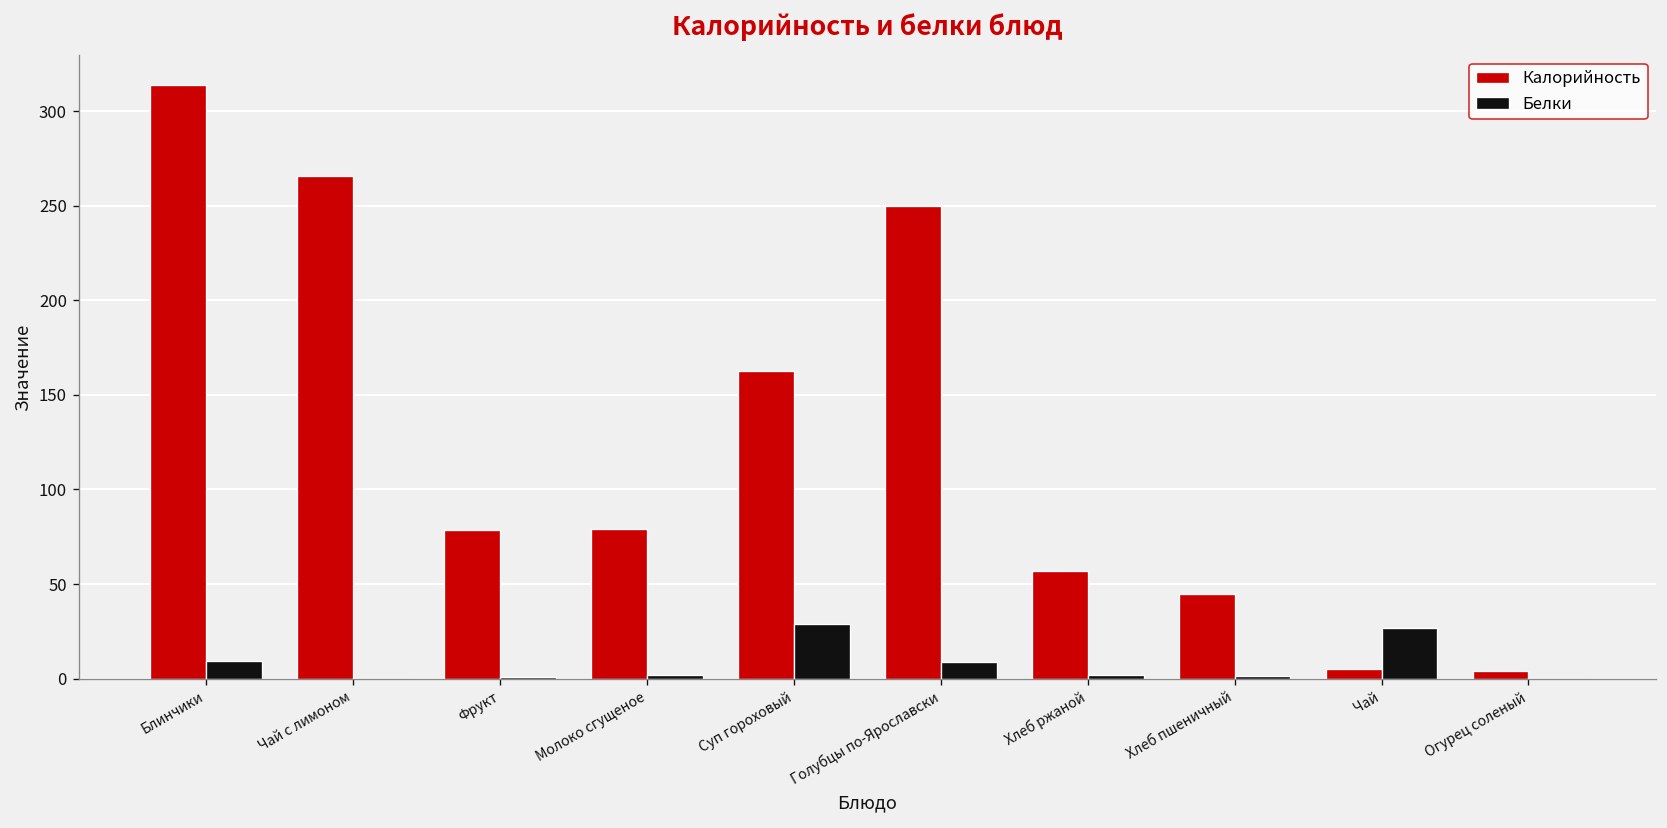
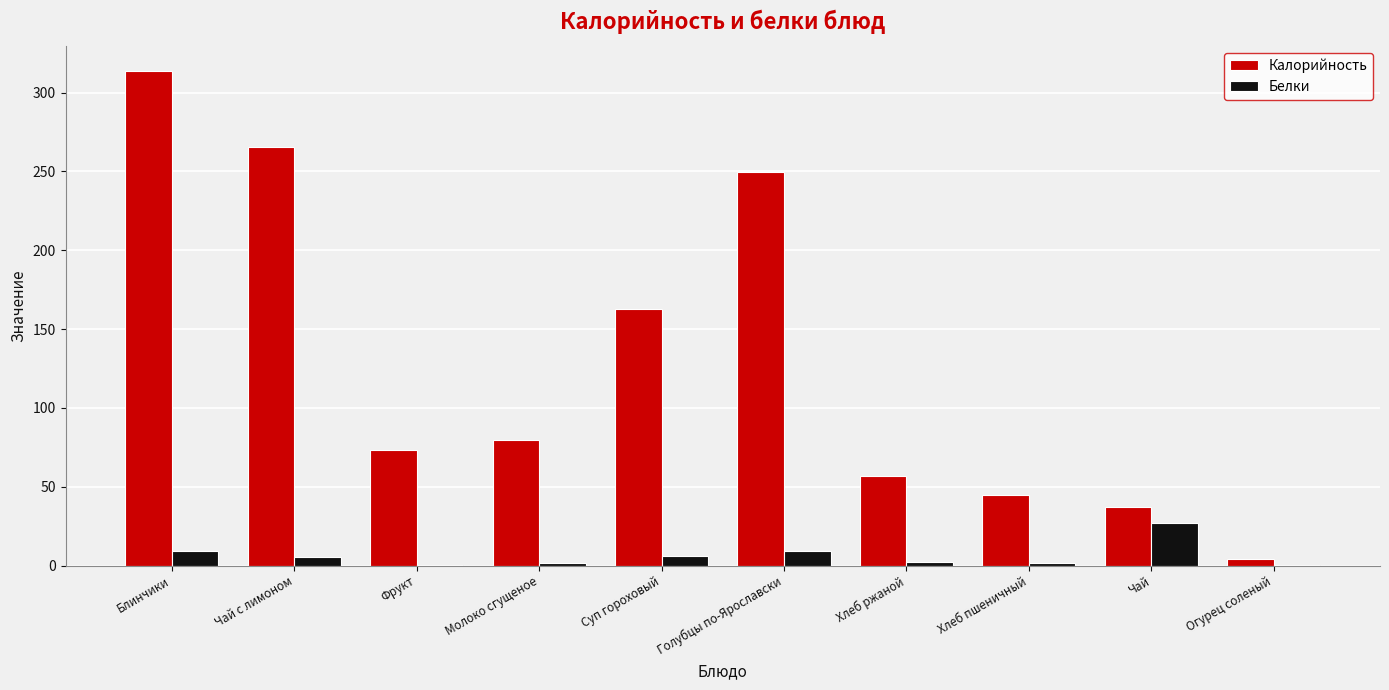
  {
    "Калорийность": {
      "Блинчики": 314,
      "Чай с лимоном": 266,
-     "Фрукт": 79,
+     "Фрукт": 73,
      "Молоко сгущеное": 79,
      "Суп гороховый": 162,
      "Голубцы по-Ярославски": 250,
      "Хлеб ржаной": 57,
      "Хлеб пшеничный": 45,
-     "Чай": 5,
+     "Чай": 37,
      "Огурец соленый": 4
    },
    "Белки": {
      "Блинчики": 9,
-     "Чай с лимоном": 0,
+     "Чай с лимоном": 6,
      "Молоко сгущеное": 2,
-     "Суп гороховый": 29,
+     "Суп гороховый": 6,
      "Голубцы по-Ярославски": 9,
      "Хлеб ржаной": 2,
      "Чай": 27
    }
  }
